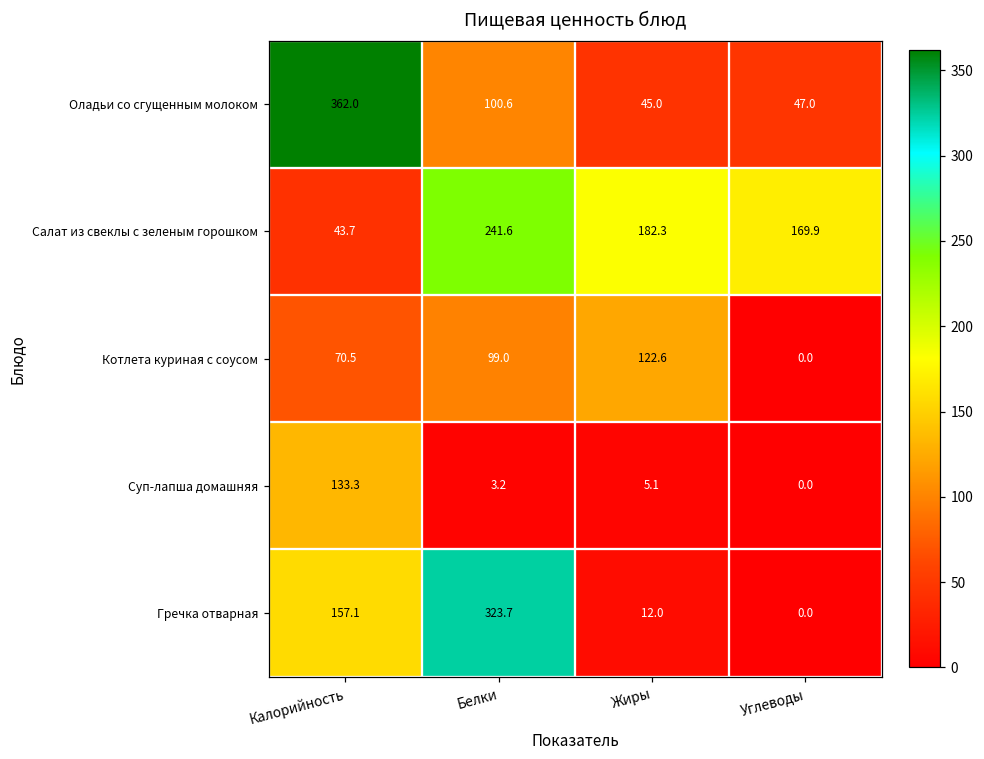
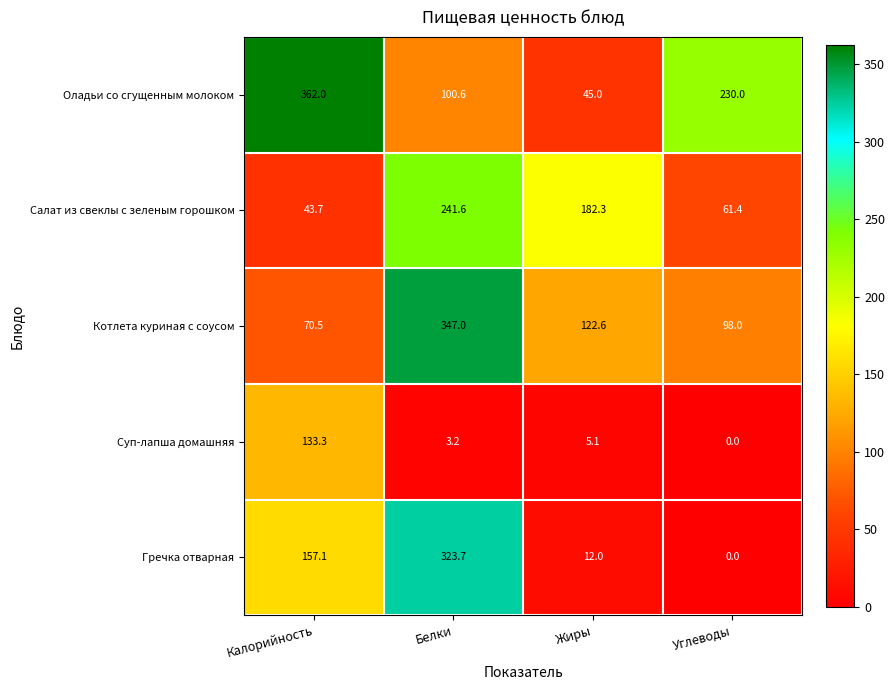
  {
    "Оладьи со сгущенным молоком": {
      "Калорийность": 362.0,
      "Белки": 100.6,
      "Жиры": 45.0,
-     "Углеводы": 47.0
+     "Углеводы": 230.0
    },
    "Салат из свеклы с зеленым горошком": {
      "Калорийность": 43.7,
      "Белки": 241.6,
      "Жиры": 182.3,
-     "Углеводы": 169.9
+     "Углеводы": 61.4
    },
    "Котлета куриная с соусом": {
      "Калорийность": 70.5,
-     "Белки": 99.0,
+     "Белки": 347.0,
      "Жиры": 122.6,
-     "Углеводы": 0.0
+     "Углеводы": 98.0
    },
    "Суп-лапша домашняя": {
      "Калорийность": 133.3,
      "Белки": 3.2,
      "Жиры": 5.1,
      "Углеводы": 0.0
    },
    "Гречка отварная": {
      "Калорийность": 157.1,
      "Белки": 323.7,
      "Жиры": 12.0,
      "Углеводы": 0.0
    }
  }
